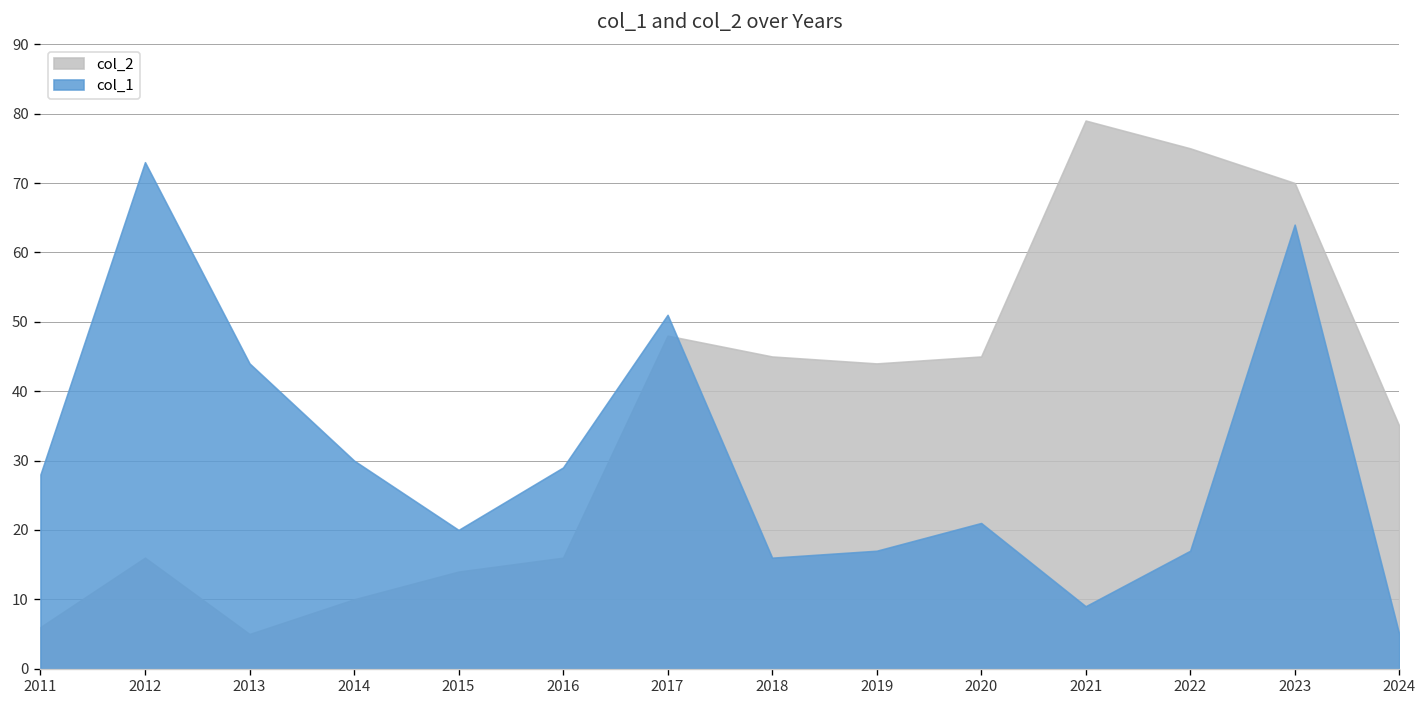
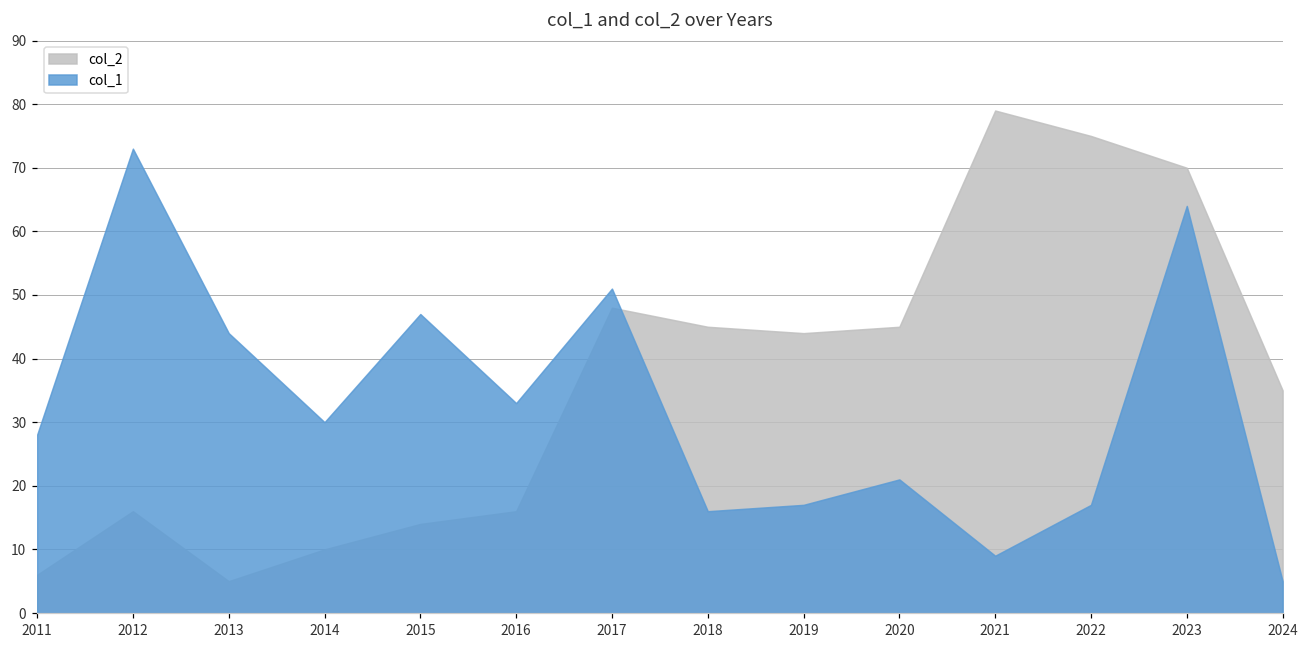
  {
    "col_2": {
      "2011": 6,
      "2012": 16,
      "2013": 5,
      "2014": 10,
      "2015": 14,
      "2016": 16,
      "2017": 48,
      "2018": 45,
      "2019": 44,
      "2020": 45,
      "2021": 79,
      "2022": 75,
      "2023": 70,
      "2024": 35
    },
    "col_1": {
      "2011": 28,
      "2012": 73,
      "2013": 44,
      "2014": 30,
-     "2015": 20,
-     "2016": 29,
+     "2015": 47,
+     "2016": 33,
      "2017": 51,
      "2018": 16,
      "2019": 17,
      "2020": 21,
      "2021": 9,
      "2022": 17,
      "2023": 64,
      "2024": 5
    }
  }
